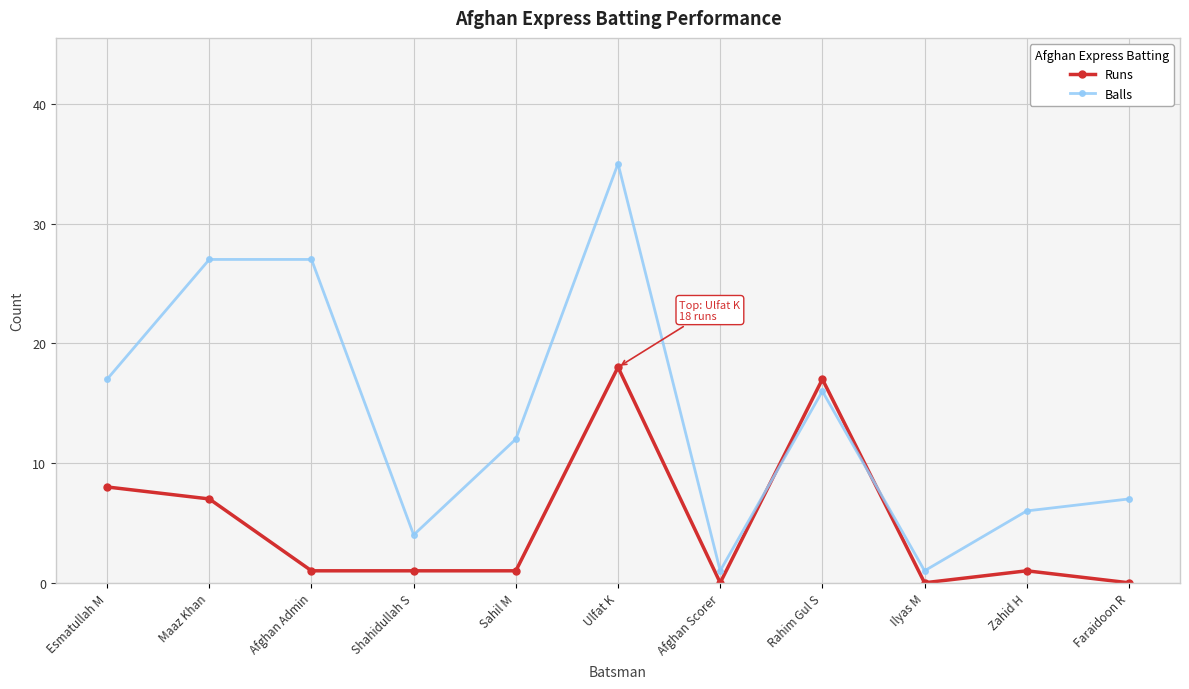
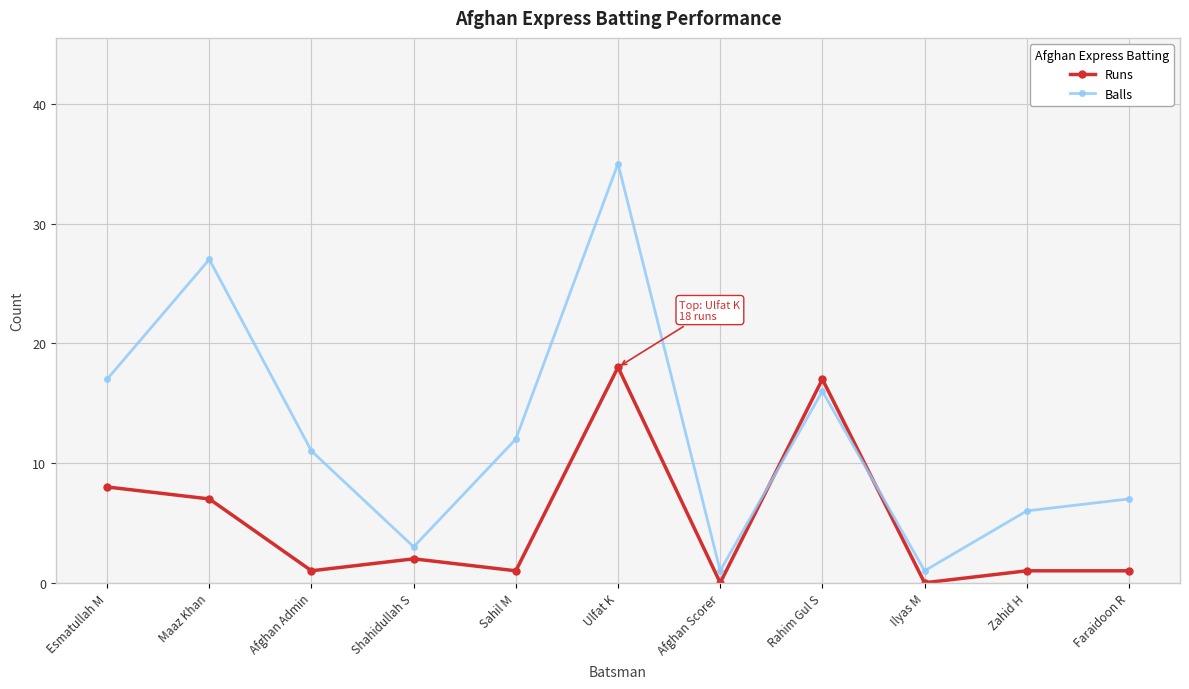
  {
    "Runs": {
      "Esmatullah M": 8,
      "Maaz Khan": 7,
      "Afghan Admin": 1,
-     "Shahidullah S": 1,
+     "Shahidullah S": 2,
      "Sahil M": 1,
      "Afghan Scorer": 0,
      "Rahim Gul S": 17,
      "Ilyas M": 0,
      "Zahid H": 1,
-     "Faraidoon R": 0
+     "Faraidoon R": 1
    },
    "Balls": {
      "Esmatullah M": 17,
      "Maaz Khan": 27,
-     "Afghan Admin": 27,
-     "Shahidullah S": 4,
+     "Afghan Admin": 11,
+     "Shahidullah S": 3,
      "Sahil M": 12,
      "Ulfat K": 35,
      "Afghan Scorer": 1,
      "Rahim Gul S": 16,
      "Ilyas M": 1,
      "Zahid H": 6,
      "Faraidoon R": 7
    }
  }
